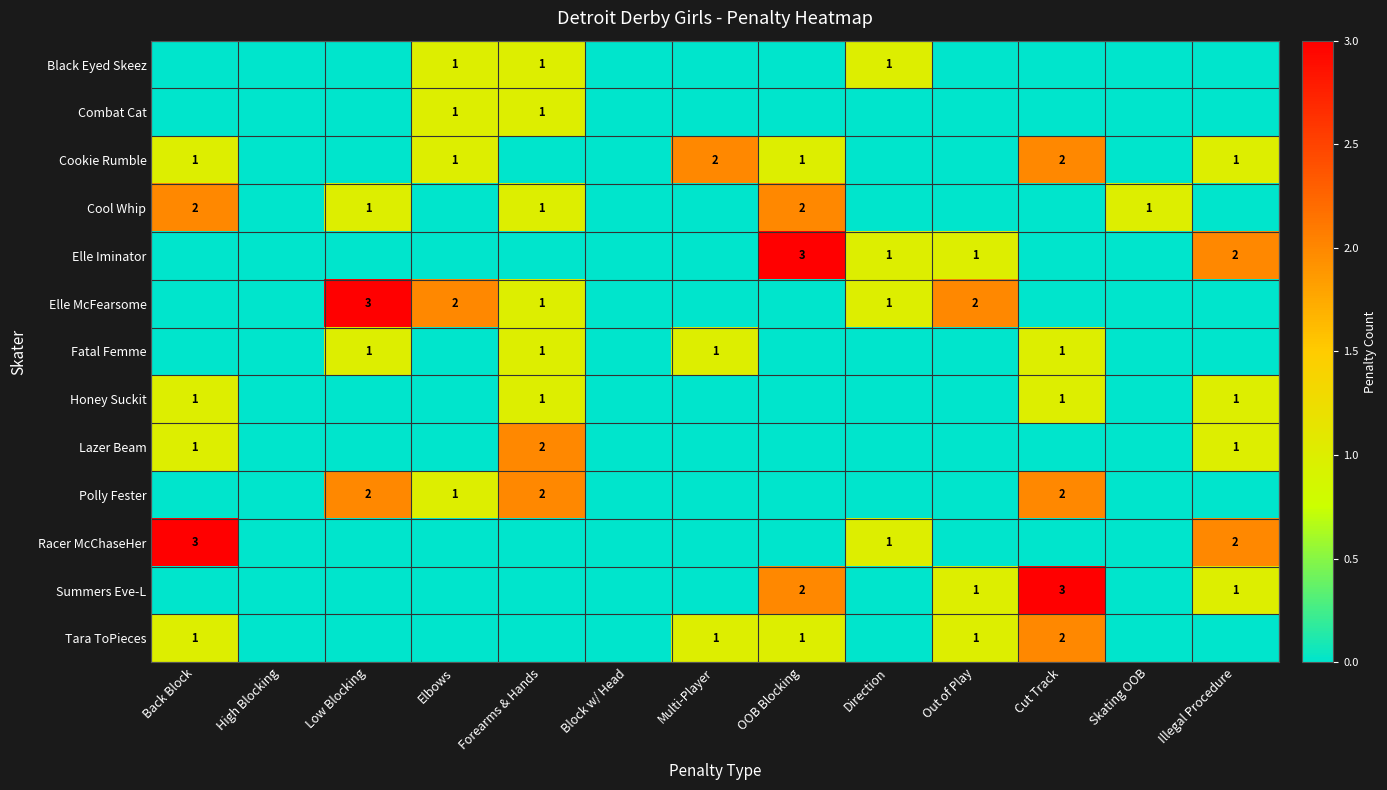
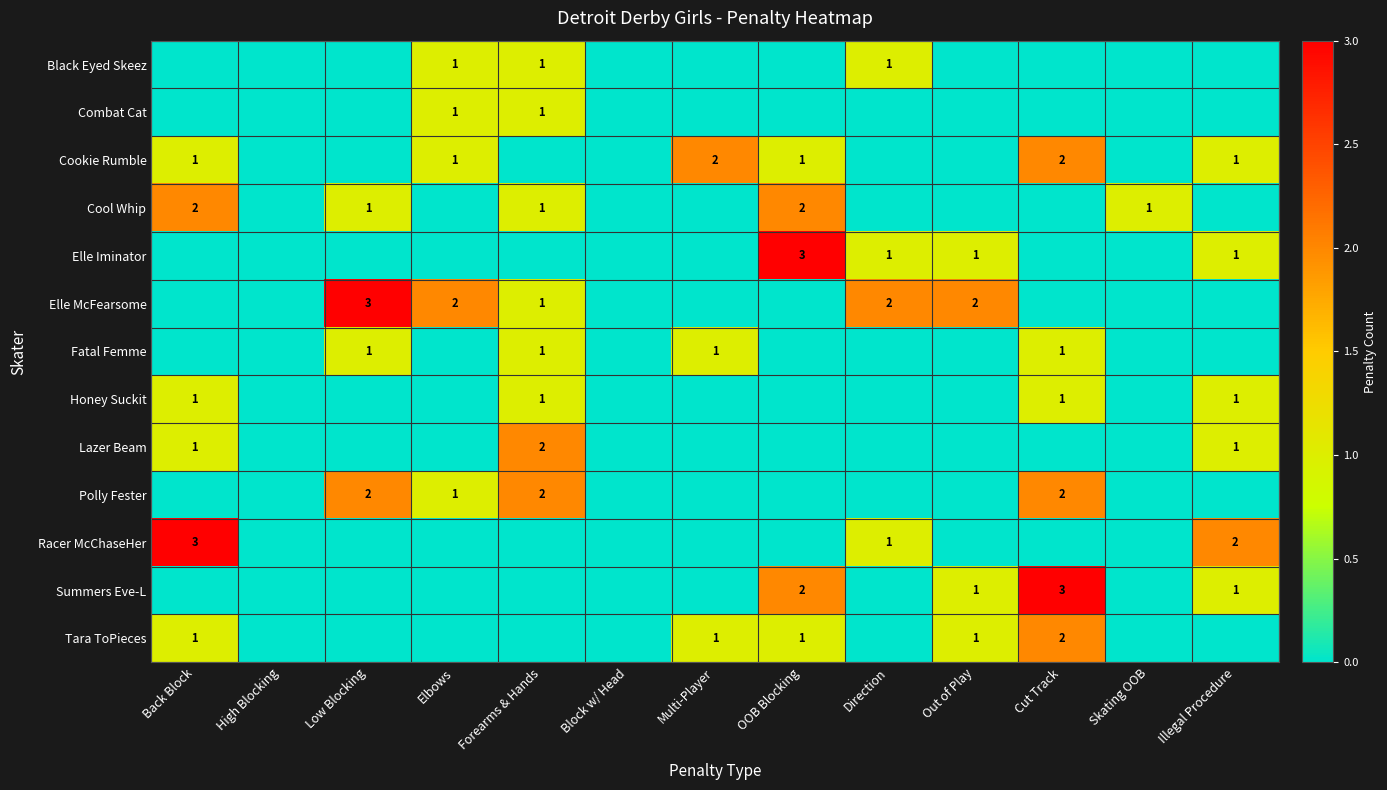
  {
    "Black Eyed Skeez": {
      "Elbows": 1,
      "Forearms & Hands": 1,
      "Direction": 1
    },
    "Combat Cat": {
      "Elbows": 1,
      "Forearms & Hands": 1
    },
    "Cookie Rumble": {
      "Back Block": 1,
      "Elbows": 1,
      "Multi-Player": 2,
      "OOB Blocking": 1,
      "Cut Track": 2,
      "Illegal Procedure": 1
    },
    "Cool Whip": {
      "Back Block": 2,
      "Low Blocking": 1,
      "Forearms & Hands": 1,
      "OOB Blocking": 2,
      "Skating OOB": 1
    },
    "Elle Iminator": {
      "OOB Blocking": 3,
      "Direction": 1,
      "Out of Play": 1,
-     "Illegal Procedure": 2
+     "Illegal Procedure": 1
    },
    "Elle McFearsome": {
      "Low Blocking": 3,
      "Elbows": 2,
      "Forearms & Hands": 1,
-     "Direction": 1,
+     "Direction": 2,
      "Out of Play": 2
    },
    "Fatal Femme": {
      "Low Blocking": 1,
      "Forearms & Hands": 1,
      "Multi-Player": 1,
      "Cut Track": 1
    },
    "Honey Suckit": {
      "Back Block": 1,
      "Forearms & Hands": 1,
      "Cut Track": 1,
      "Illegal Procedure": 1
    },
    "Lazer Beam": {
      "Back Block": 1,
      "Forearms & Hands": 2,
      "Illegal Procedure": 1
    },
    "Polly Fester": {
      "Low Blocking": 2,
      "Elbows": 1,
      "Forearms & Hands": 2,
      "Cut Track": 2
    },
    "Racer McChaseHer": {
      "Back Block": 3,
      "Direction": 1,
      "Illegal Procedure": 2
    },
    "Summers Eve-L": {
      "OOB Blocking": 2,
      "Out of Play": 1,
      "Cut Track": 3,
      "Illegal Procedure": 1
    },
    "Tara ToPieces": {
      "Back Block": 1,
      "Multi-Player": 1,
      "OOB Blocking": 1,
      "Out of Play": 1,
      "Cut Track": 2
    }
  }
